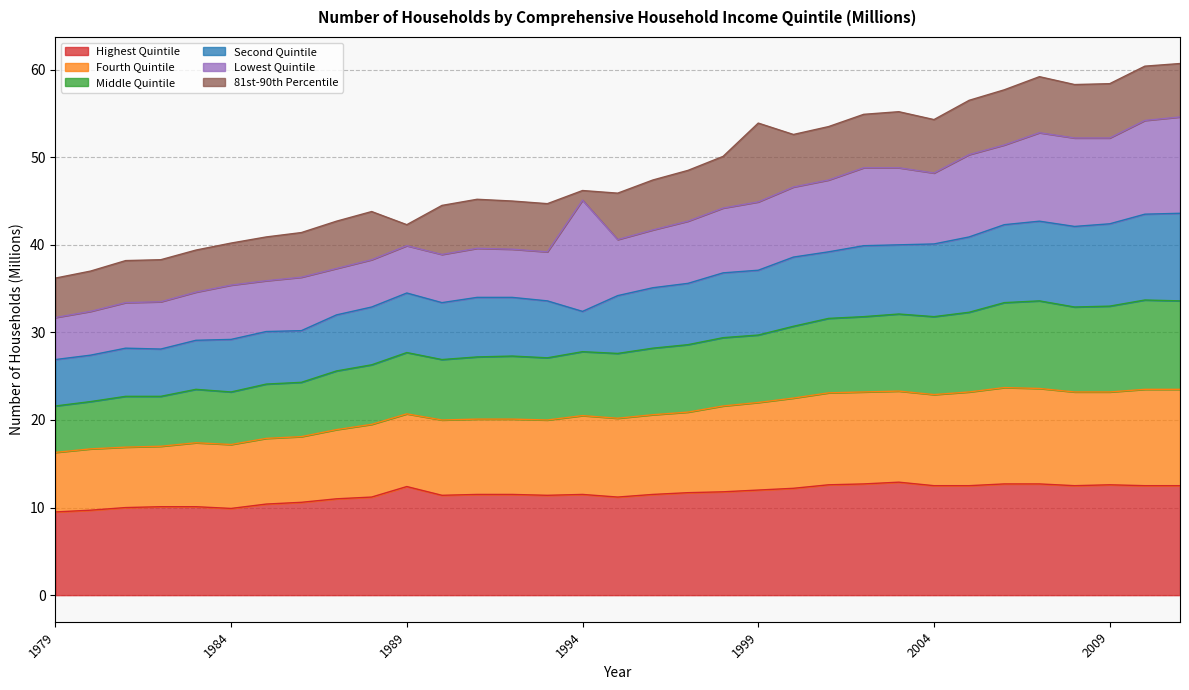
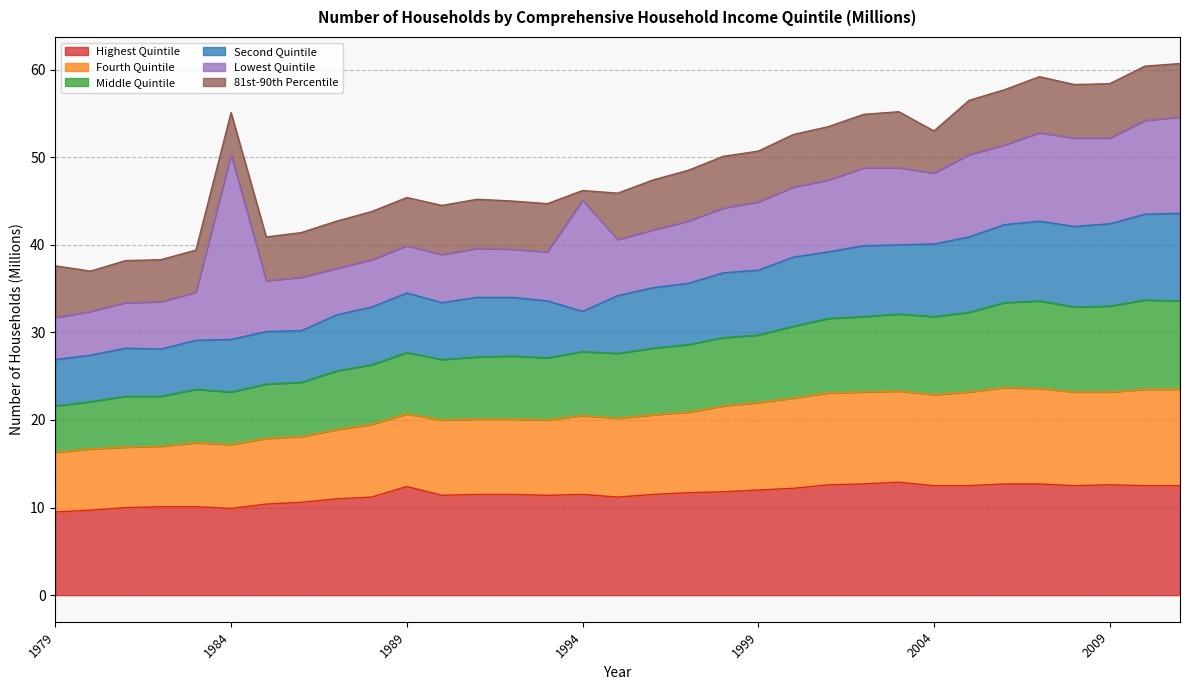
  {
    "Highest Quintile": {
      "1979": 10,
      "1984": 10,
      "1989": 12,
      "1994": 12,
      "1999": 12,
      "2004": 13,
      "2009": 13
    },
    "Fourth Quintile": {
      "1979": 7,
      "1984": 7,
      "1989": 8,
      "1994": 9,
      "1999": 10,
      "2004": 10,
      "2009": 11
    },
    "Middle Quintile": {
      "1979": 5,
      "1984": 6,
      "1989": 7,
      "1994": 7,
      "1999": 8,
      "2004": 9,
      "2009": 10
    },
    "Second Quintile": {
      "1979": 5,
      "1984": 6,
      "1989": 7,
      "1994": 5,
      "1999": 7,
      "2004": 8,
      "2009": 9
    },
    "Lowest Quintile": {
      "1979": 5,
-     "1984": 6,
+     "1984": 21,
      "1989": 5,
      "1994": 13,
      "1999": 8,
      "2004": 8,
      "2009": 10
    },
    "81st-90th Percentile": {
-     "1979": 5,
+     "1979": 6,
      "1984": 5,
-     "1989": 2,
+     "1989": 6,
      "1994": 1,
-     "1999": 9,
-     "2004": 6,
+     "1999": 6,
+     "2004": 5,
      "2009": 6
    }
  }
